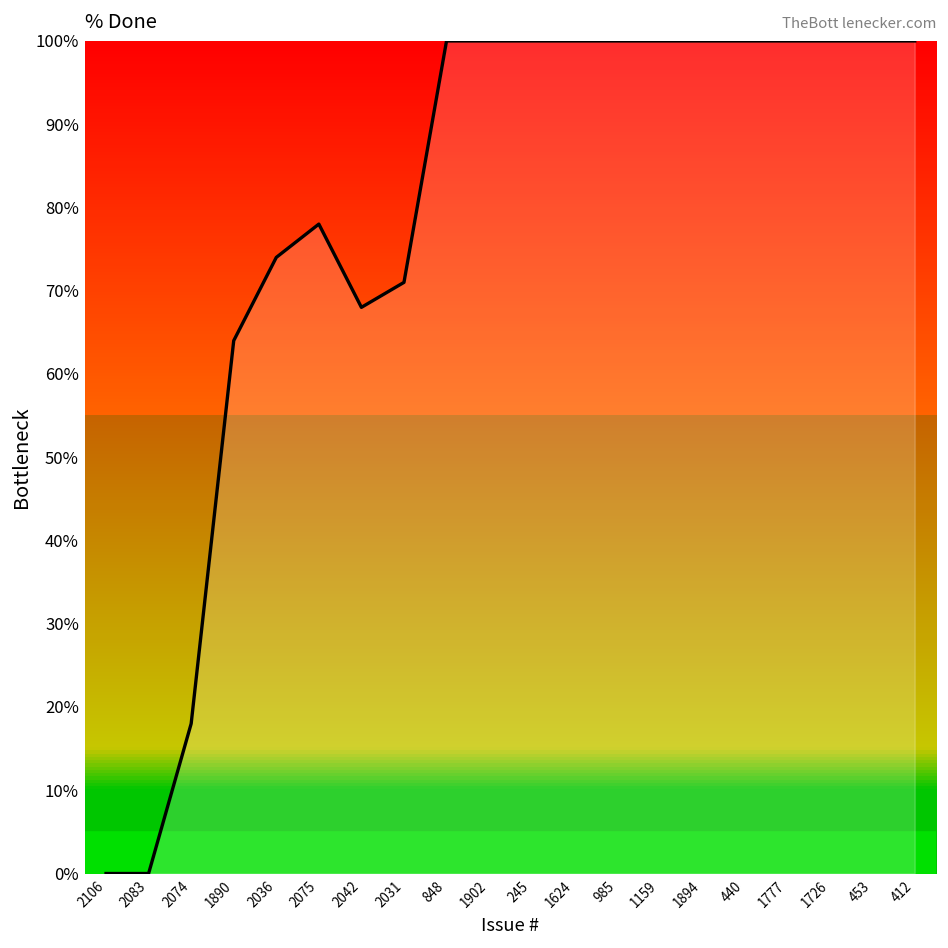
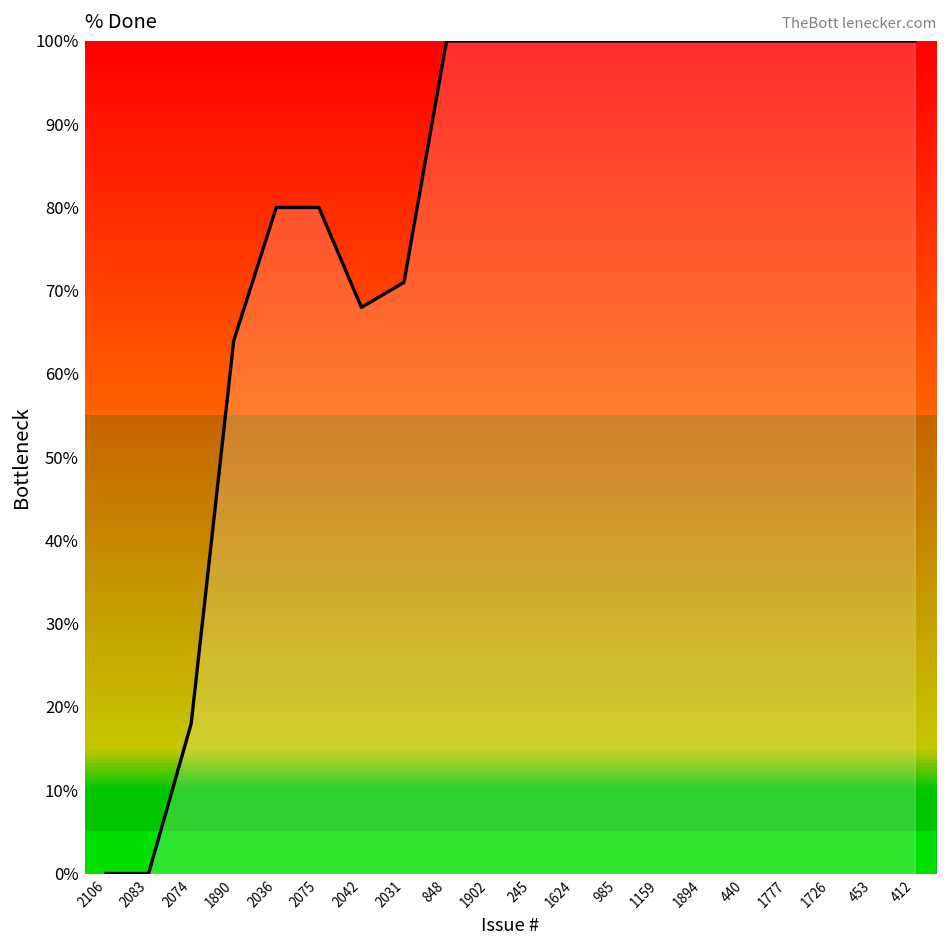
  {
    "2074": "18%",
    "1890": "64%",
-   "2036": "74%",
-   "2075": "78%",
+   "2036": "80%",
+   "2075": "80%",
    "2042": "68%",
    "2031": "71%",
    "848": "100%",
    "1902": "100%",
    "245": "100%",
    "1624": "100%",
    "985": "100%",
    "1159": "100%",
    "1894": "100%",
    "440": "100%",
    "1777": "100%",
    "1726": "100%",
    "453": "100%",
    "412": "100%"
  }
